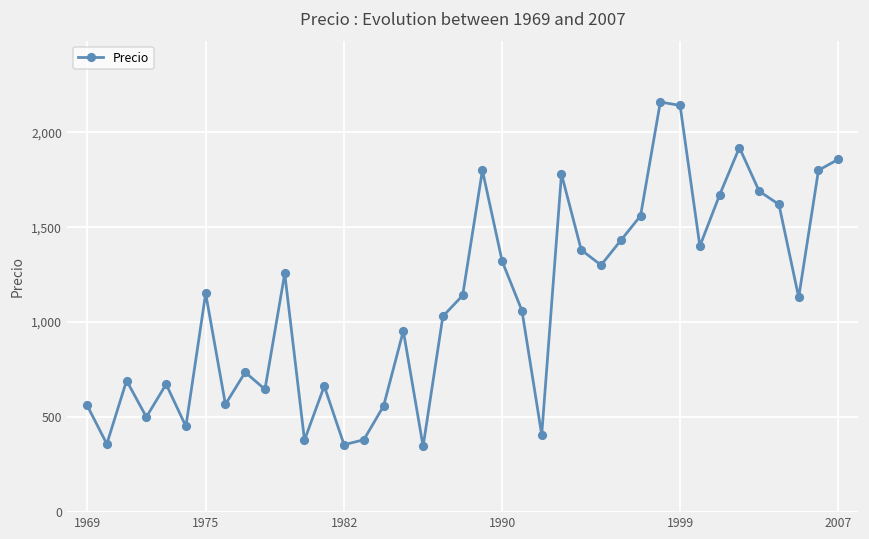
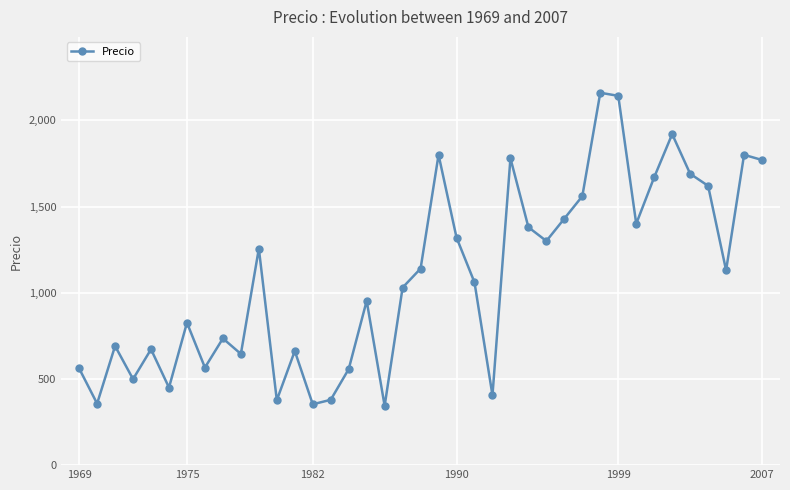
  {
    "1969": "560",
-   "1975": "1,150",
+   "1975": "830",
    "1982": "350",
    "1990": "1,320",
    "1999": "2,140",
-   "2007": "1,860"
+   "2007": "1,770"
  }
